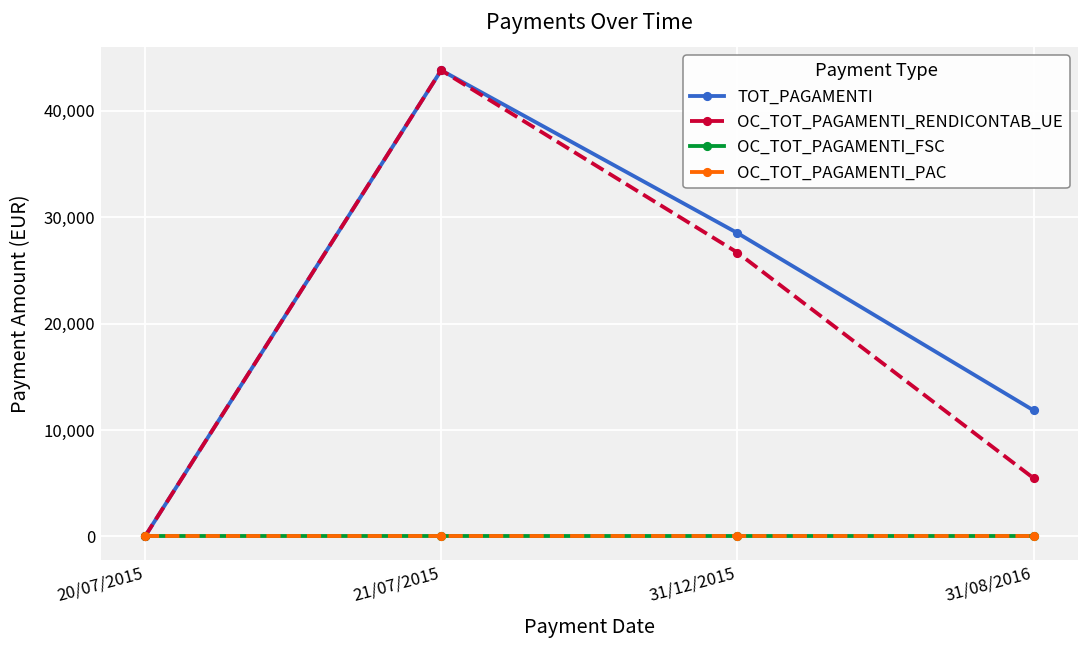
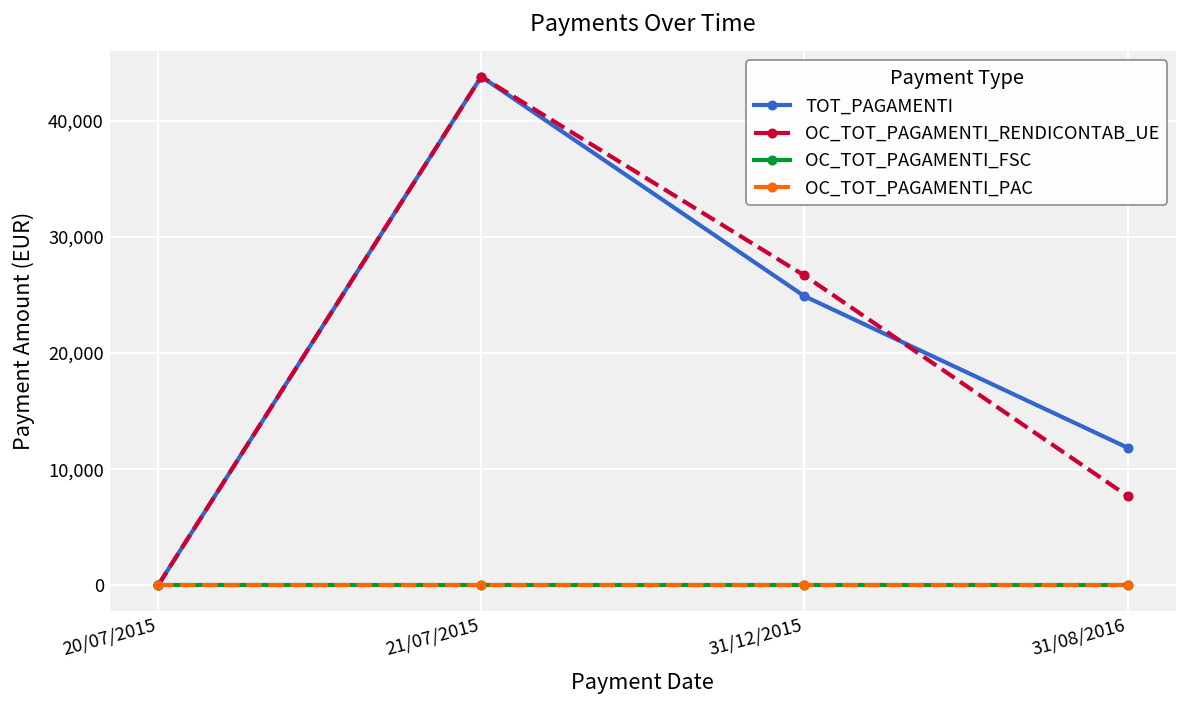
  {
    "TOT_PAGAMENTI": {
-     "31/12/2015": "29,000",
+     "31/12/2015": "25,000",
      "31/08/2016": "12,000"
    },
    "OC_TOT_PAGAMENTI_RENDICONTAB_UE": {
      "31/12/2015": "27,000",
-     "31/08/2016": "5,000"
+     "31/08/2016": "8,000"
    },
    "OC_TOT_PAGAMENTI_PAC": {
      "21/07/2015": "0",
      "31/12/2015": "0",
      "31/08/2016": "0"
    }
  }
